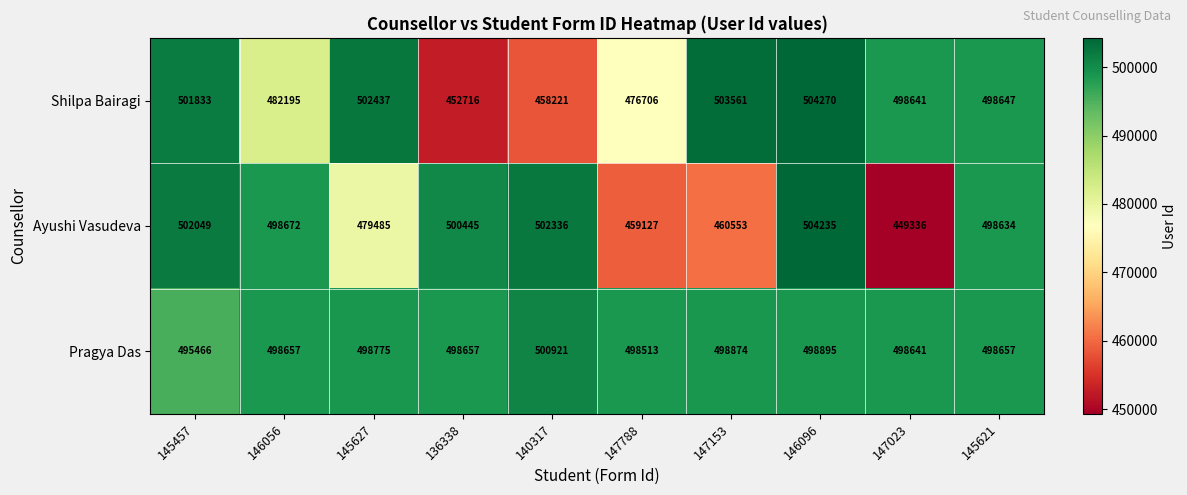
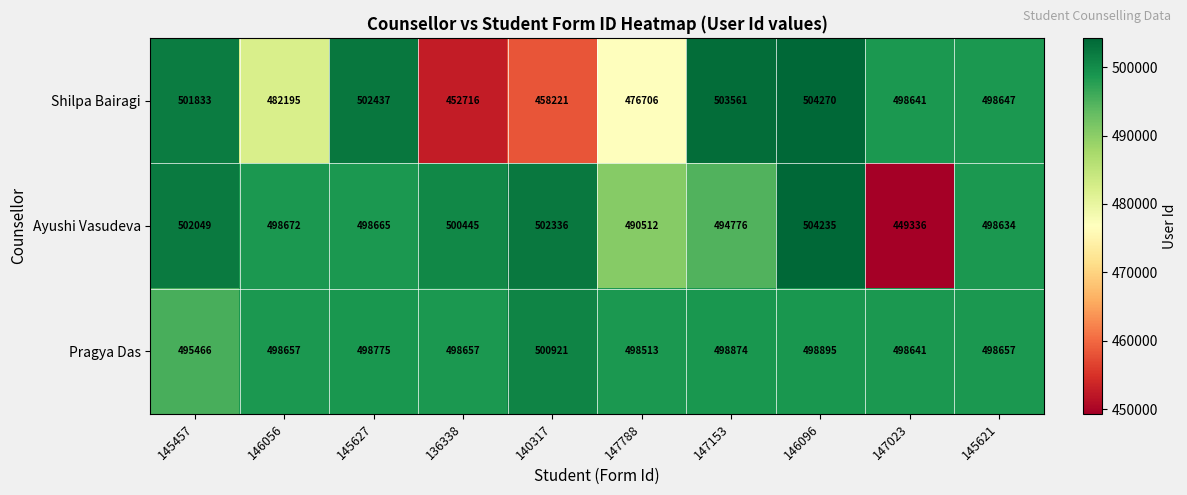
  {
    "Shilpa Bairagi": {
      "145457": 501833,
      "146056": 482195,
      "145627": 502437,
      "136338": 452716,
      "140317": 458221,
      "147788": 476706,
      "147153": 503561,
      "146096": 504270,
      "147023": 498641,
      "145621": 498647
    },
    "Ayushi Vasudeva": {
      "145457": 502049,
      "146056": 498672,
-     "145627": 479485,
+     "145627": 498665,
      "136338": 500445,
      "140317": 502336,
-     "147788": 459127,
-     "147153": 460553,
+     "147788": 490512,
+     "147153": 494776,
      "146096": 504235,
      "147023": 449336,
      "145621": 498634
    },
    "Pragya Das": {
      "145457": 495466,
      "146056": 498657,
      "145627": 498775,
      "136338": 498657,
      "140317": 500921,
      "147788": 498513,
      "147153": 498874,
      "146096": 498895,
      "147023": 498641,
      "145621": 498657
    }
  }
